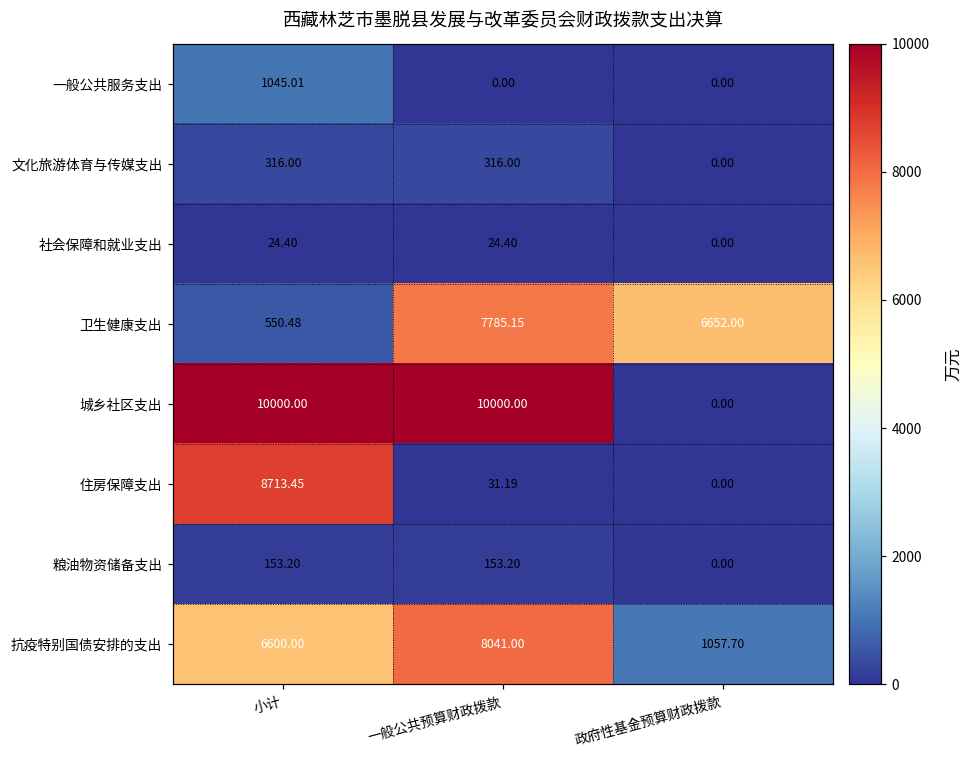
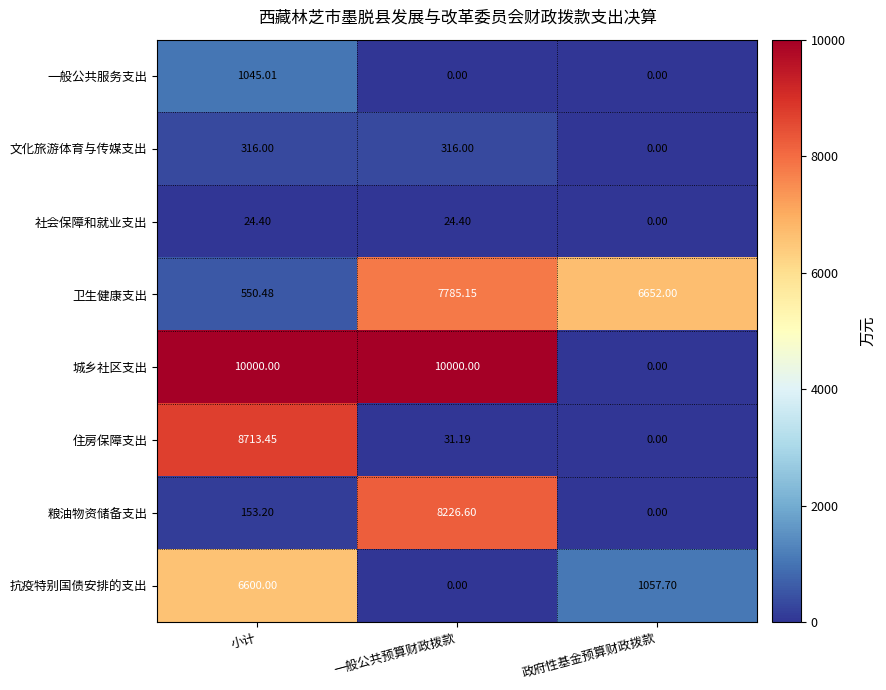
  {
    "一般公共服务支出": {
      "小计": 1045.01,
      "一般公共预算财政拨款": 0.00,
      "政府性基金预算财政拨款": 0.00
    },
    "文化旅游体育与传媒支出": {
      "小计": 316.00,
      "一般公共预算财政拨款": 316.00,
      "政府性基金预算财政拨款": 0.00
    },
    "社会保障和就业支出": {
      "小计": 24.40,
      "一般公共预算财政拨款": 24.40,
      "政府性基金预算财政拨款": 0.00
    },
    "卫生健康支出": {
      "小计": 550.48,
      "一般公共预算财政拨款": 7785.15,
      "政府性基金预算财政拨款": 6652.00
    },
    "城乡社区支出": {
      "小计": 10000.00,
      "一般公共预算财政拨款": 10000.00,
      "政府性基金预算财政拨款": 0.00
    },
    "住房保障支出": {
      "小计": 8713.45,
      "一般公共预算财政拨款": 31.19,
      "政府性基金预算财政拨款": 0.00
    },
    "粮油物资储备支出": {
      "小计": 153.20,
-     "一般公共预算财政拨款": 153.20,
+     "一般公共预算财政拨款": 8226.60,
      "政府性基金预算财政拨款": 0.00
    },
    "抗疫特别国债安排的支出": {
      "小计": 6600.00,
-     "一般公共预算财政拨款": 8041.00,
+     "一般公共预算财政拨款": 0.00,
      "政府性基金预算财政拨款": 1057.70
    }
  }
